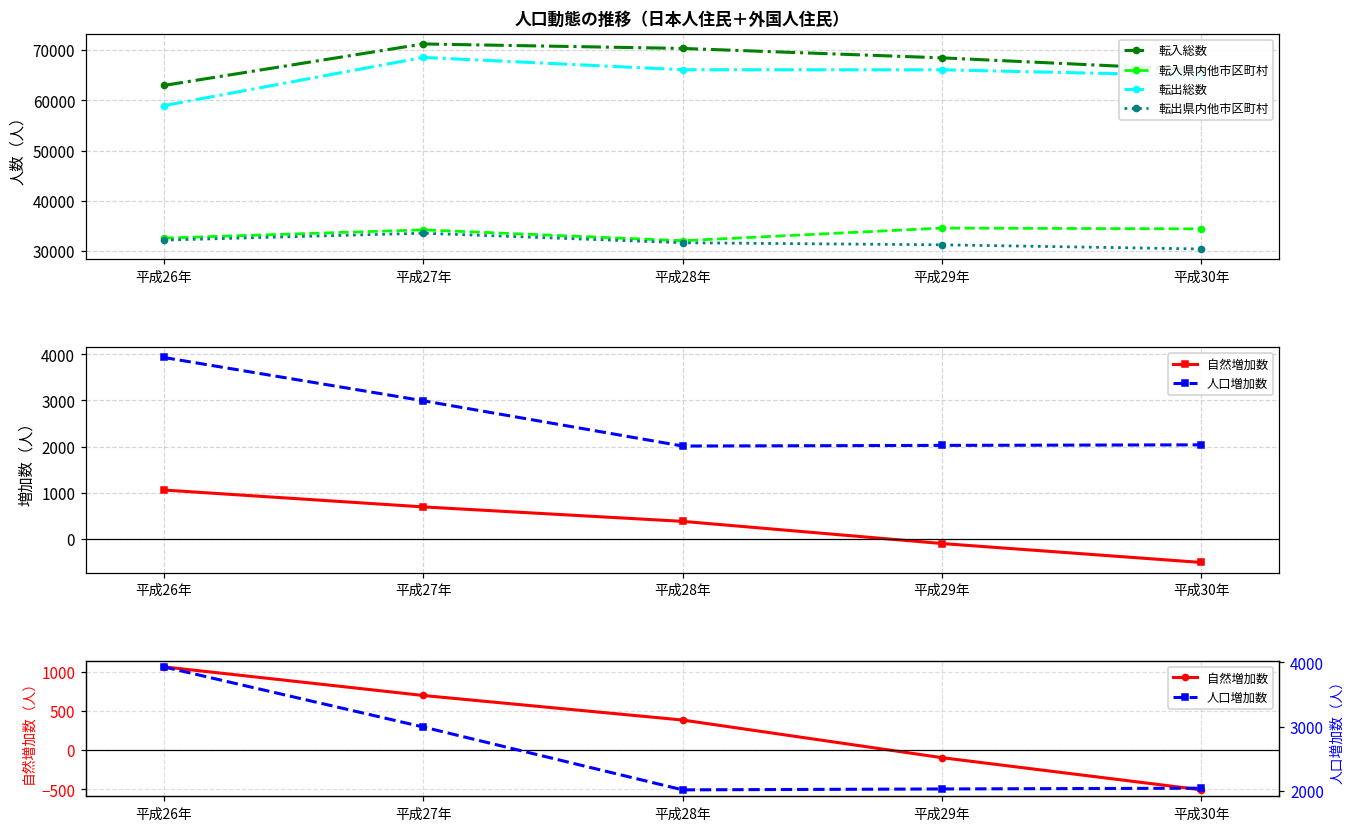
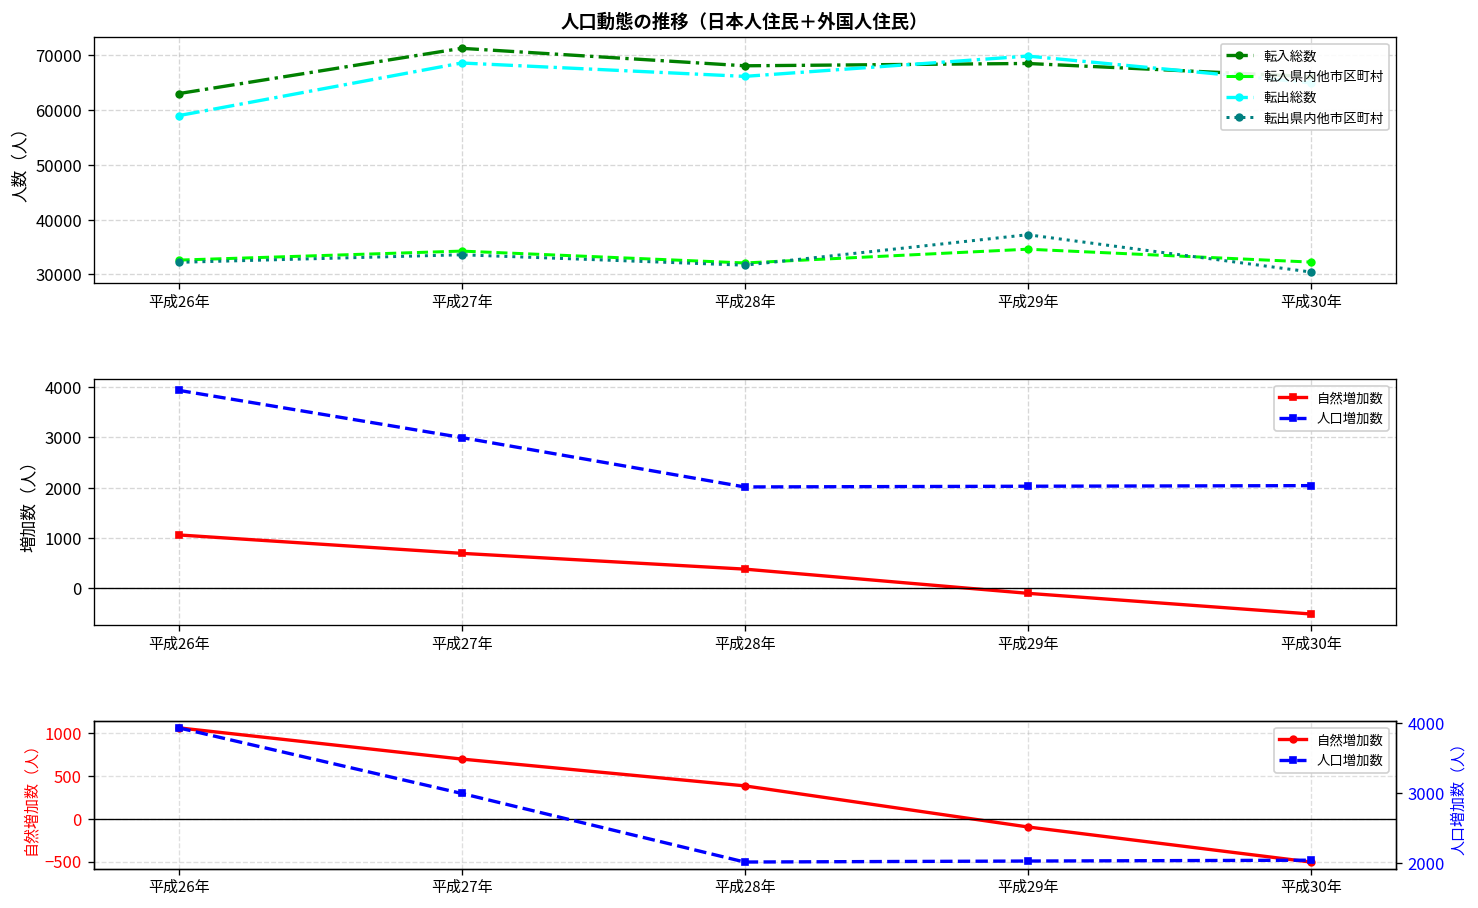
  {
    "人口動態の推移（日本人住民＋外国人住民）": {
      "転入総数": {
        "平成26年": 63000,
        "平成27年": 71000,
-       "平成28年": 70000,
+       "平成28年": 68000,
        "平成29年": 68000
      },
      "転入県内他市区町村": {
        "平成27年": 34000,
        "平成29年": 35000,
-       "平成30年": 34000
+       "平成30年": 32000
      },
      "転出総数": {
        "平成26年": 59000,
        "平成27年": 69000,
        "平成28年": 66000,
-       "平成29年": 66000
+       "平成29年": 70000
      },
      "転出県内他市区町村": {
        "平成27年": 34000,
-       "平成29年": 31000,
+       "平成29年": 37000,
        "平成30年": 30000
      }
    }
  }
